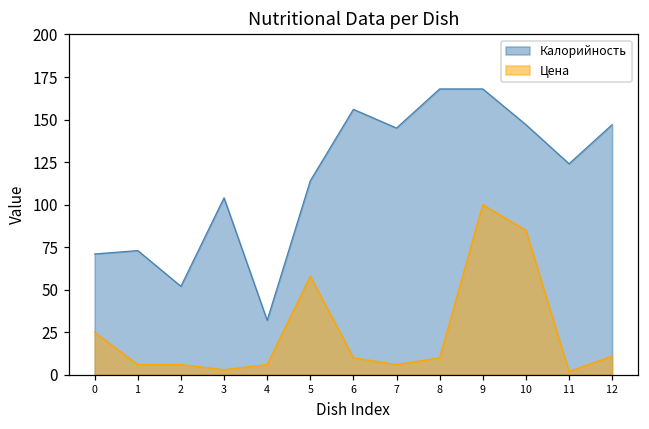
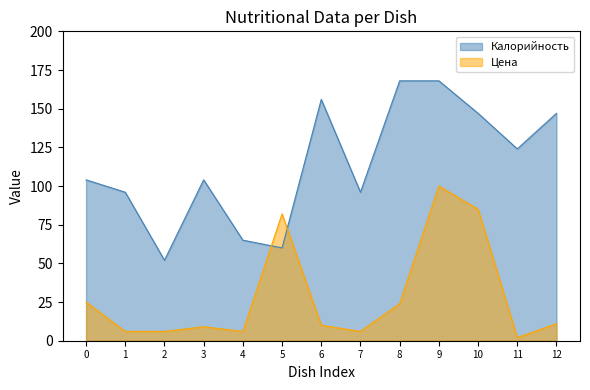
  {
    "Калорийность": {
-     "0": 71,
-     "1": 73,
+     "0": 104,
+     "1": 96,
      "2": 52,
      "3": 104,
-     "4": 32,
-     "5": 114,
+     "4": 65,
+     "5": 60,
      "6": 156,
-     "7": 145,
+     "7": 96,
      "8": 168,
      "9": 168,
      "10": 147,
      "11": 124,
      "12": 147
    },
    "Цена": {
      "0": 25,
      "1": 6,
      "2": 6,
-     "3": 3,
+     "3": 9,
      "4": 6,
-     "5": 58,
+     "5": 82,
      "6": 10,
      "7": 6,
-     "8": 10,
+     "8": 24,
      "9": 100,
      "10": 85,
      "11": 2,
      "12": 11
    }
  }
